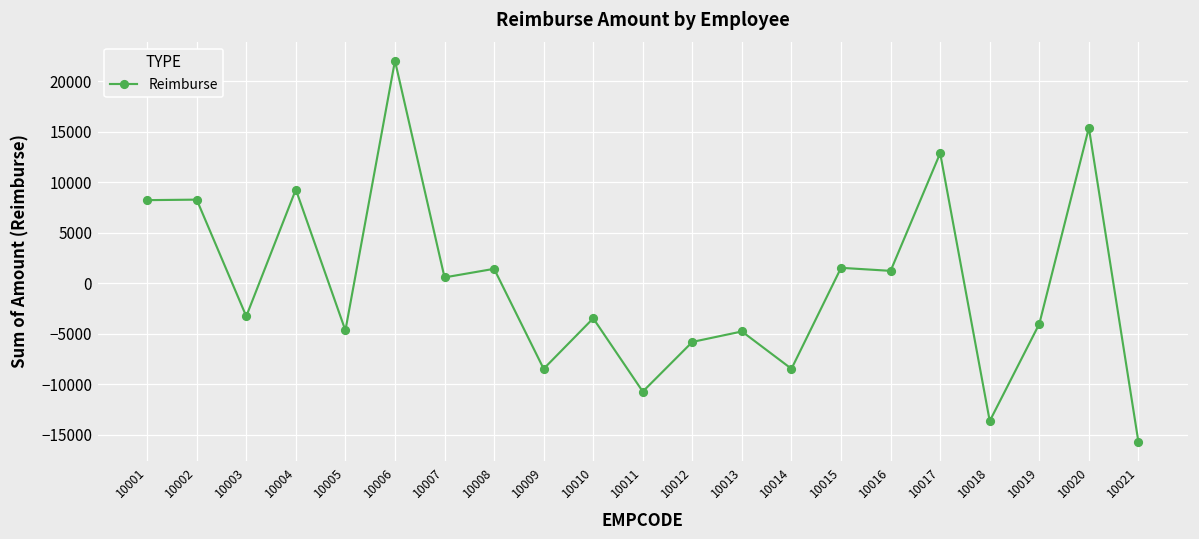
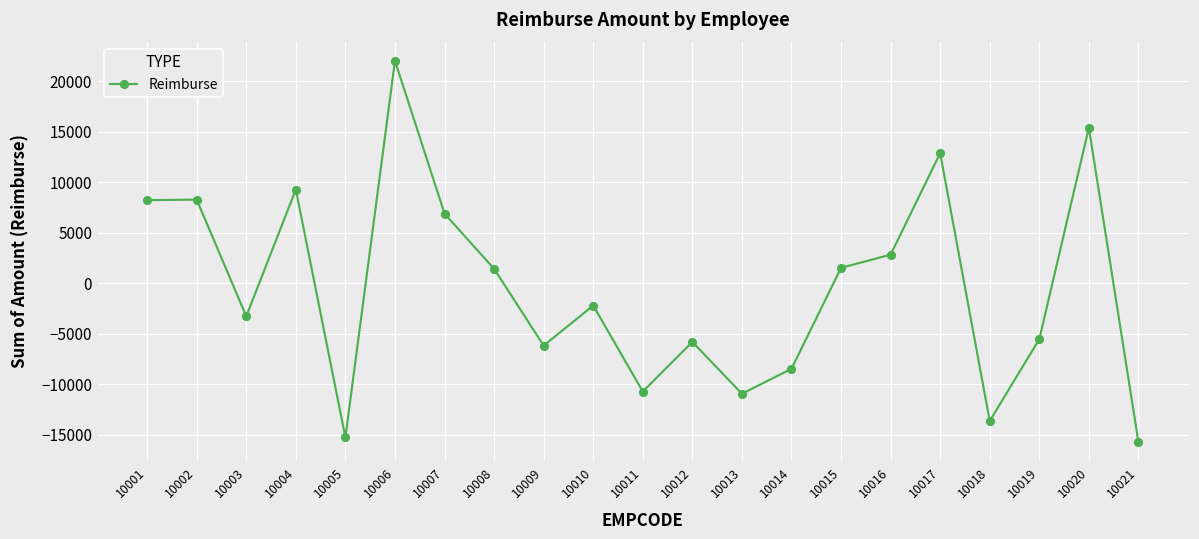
  {
    "10001": 8000,
    "10002": 8000,
    "10003": -3000,
    "10004": 9000,
-   "10005": -5000,
+   "10005": -15000,
    "10006": 22000,
-   "10007": 1000,
+   "10007": 7000,
    "10008": 1000,
-   "10009": -8000,
-   "10010": -3000,
+   "10009": -6000,
+   "10010": -2000,
    "10011": -11000,
    "10012": -6000,
-   "10013": -5000,
+   "10013": -11000,
    "10014": -8000,
    "10015": 2000,
-   "10016": 1000,
+   "10016": 3000,
    "10017": 13000,
    "10018": -14000,
-   "10019": -4000,
+   "10019": -6000,
    "10020": 15000,
    "10021": -16000
  }
